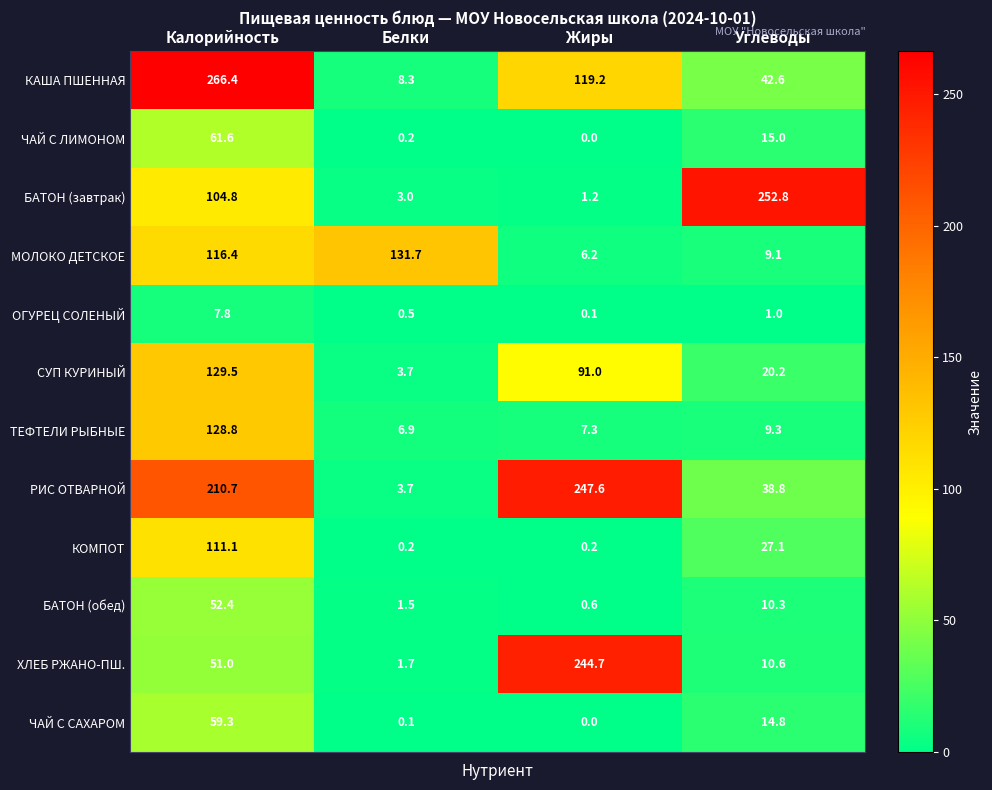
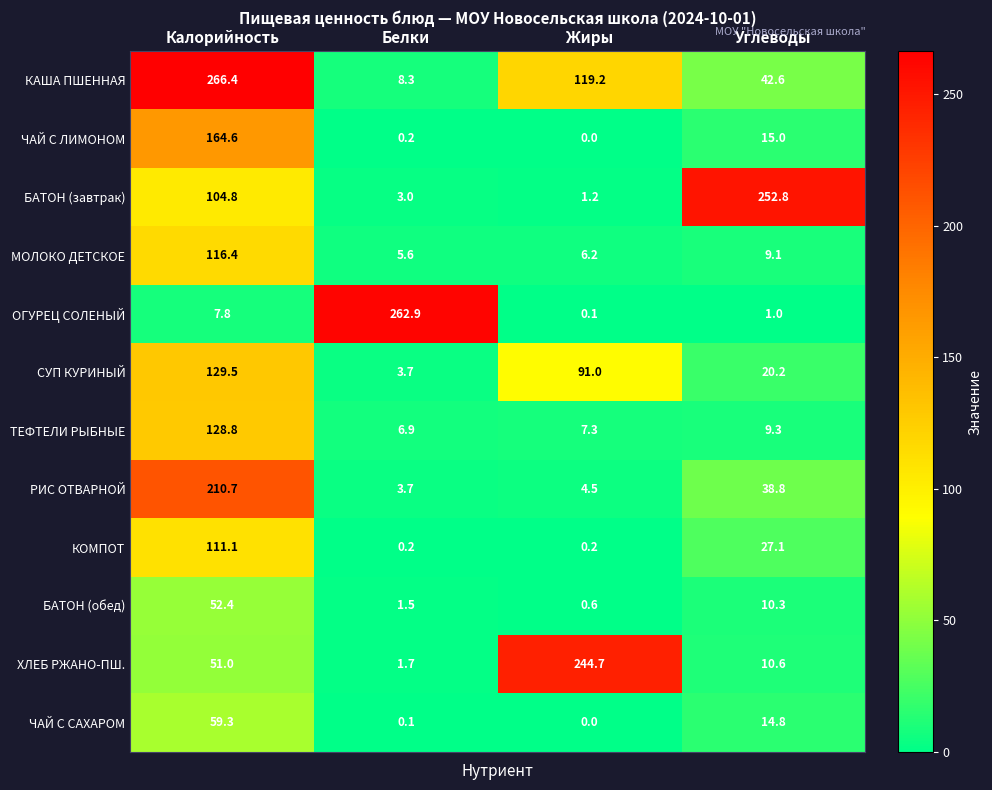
  {
    "КАША ПШЕННАЯ": {
      "Калорийность": 266.4,
      "Белки": 8.3,
      "Жиры": 119.2,
      "Углеводы": 42.6
    },
    "ЧАЙ С ЛИМОНОМ": {
-     "Калорийность": 61.6,
+     "Калорийность": 164.6,
      "Белки": 0.2,
      "Жиры": 0.0,
      "Углеводы": 15.0
    },
    "БАТОН (завтрак)": {
      "Калорийность": 104.8,
      "Белки": 3.0,
      "Жиры": 1.2,
      "Углеводы": 252.8
    },
    "МОЛОКО ДЕТСКОЕ": {
      "Калорийность": 116.4,
-     "Белки": 131.7,
+     "Белки": 5.6,
      "Жиры": 6.2,
      "Углеводы": 9.1
    },
    "ОГУРЕЦ СОЛЕНЫЙ": {
      "Калорийность": 7.8,
-     "Белки": 0.5,
+     "Белки": 262.9,
      "Жиры": 0.1,
      "Углеводы": 1.0
    },
    "СУП КУРИНЫЙ": {
      "Калорийность": 129.5,
      "Белки": 3.7,
      "Жиры": 91.0,
      "Углеводы": 20.2
    },
    "ТЕФТЕЛИ РЫБНЫЕ": {
      "Калорийность": 128.8,
      "Белки": 6.9,
      "Жиры": 7.3,
      "Углеводы": 9.3
    },
    "РИС ОТВАРНОЙ": {
      "Калорийность": 210.7,
      "Белки": 3.7,
-     "Жиры": 247.6,
+     "Жиры": 4.5,
      "Углеводы": 38.8
    },
    "КОМПОТ": {
      "Калорийность": 111.1,
      "Белки": 0.2,
      "Жиры": 0.2,
      "Углеводы": 27.1
    },
    "БАТОН (обед)": {
      "Калорийность": 52.4,
      "Белки": 1.5,
      "Жиры": 0.6,
      "Углеводы": 10.3
    },
    "ХЛЕБ РЖАНО-ПШ.": {
      "Калорийность": 51.0,
      "Белки": 1.7,
      "Жиры": 244.7,
      "Углеводы": 10.6
    },
    "ЧАЙ С САХАРОМ": {
      "Калорийность": 59.3,
      "Белки": 0.1,
      "Жиры": 0.0,
      "Углеводы": 14.8
    }
  }
